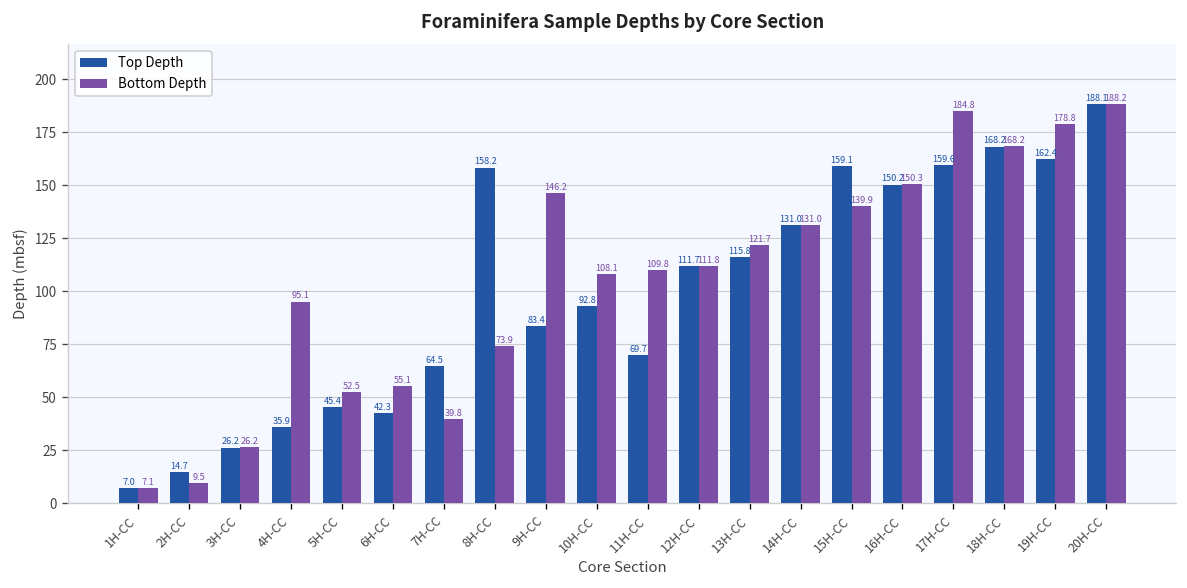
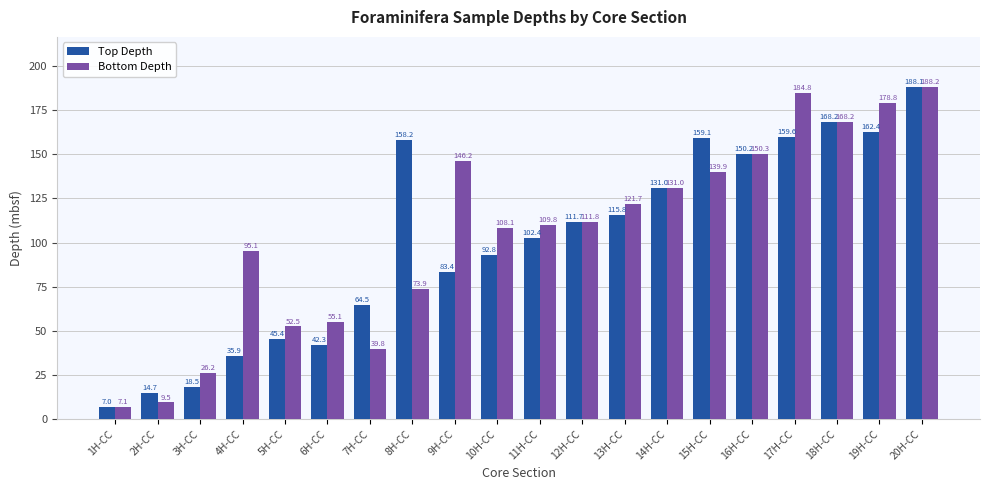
  {
    "Top Depth": {
      "1H-CC": 7.0,
      "2H-CC": 14.7,
-     "3H-CC": 26.2,
+     "3H-CC": 18.5,
      "4H-CC": 35.9,
      "5H-CC": 45.4,
      "6H-CC": 42.3,
      "7H-CC": 64.5,
      "8H-CC": 158.2,
      "9H-CC": 83.4,
      "10H-CC": 92.8,
-     "11H-CC": 69.7,
+     "11H-CC": 102.4,
      "13H-CC": 115.8,
      "15H-CC": 159.1,
      "17H-CC": 159.6,
      "19H-CC": 162.4
    },
    "Bottom Depth": {
      "1H-CC": 7.1,
      "2H-CC": 9.5,
      "3H-CC": 26.2,
      "4H-CC": 95.1,
      "5H-CC": 52.5,
      "6H-CC": 55.1,
      "7H-CC": 39.8,
      "8H-CC": 73.9,
      "9H-CC": 146.2,
      "10H-CC": 108.1,
      "11H-CC": 109.8,
      "12H-CC": 111.8,
      "13H-CC": 121.7,
      "15H-CC": 139.9,
      "17H-CC": 184.8,
      "19H-CC": 178.8
    }
  }
